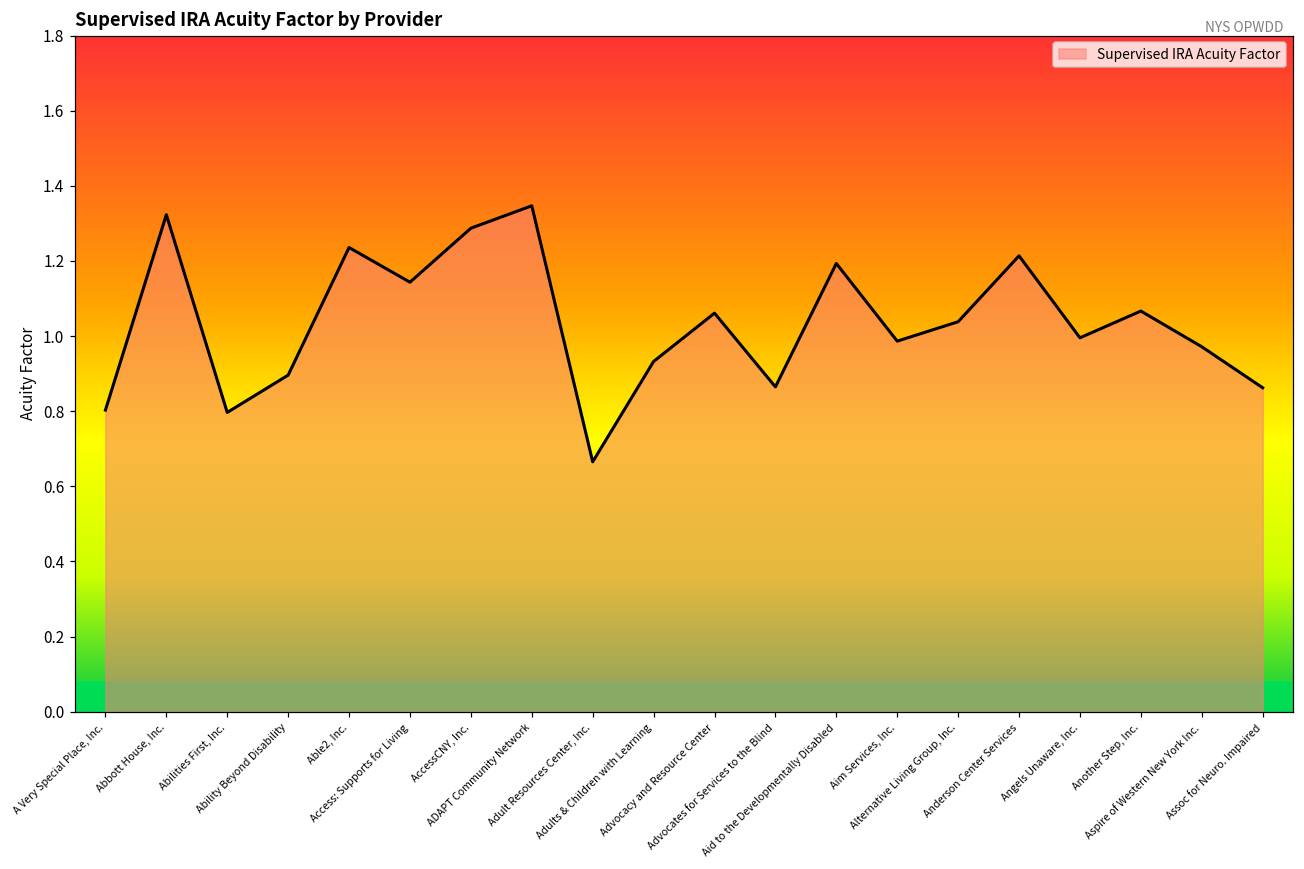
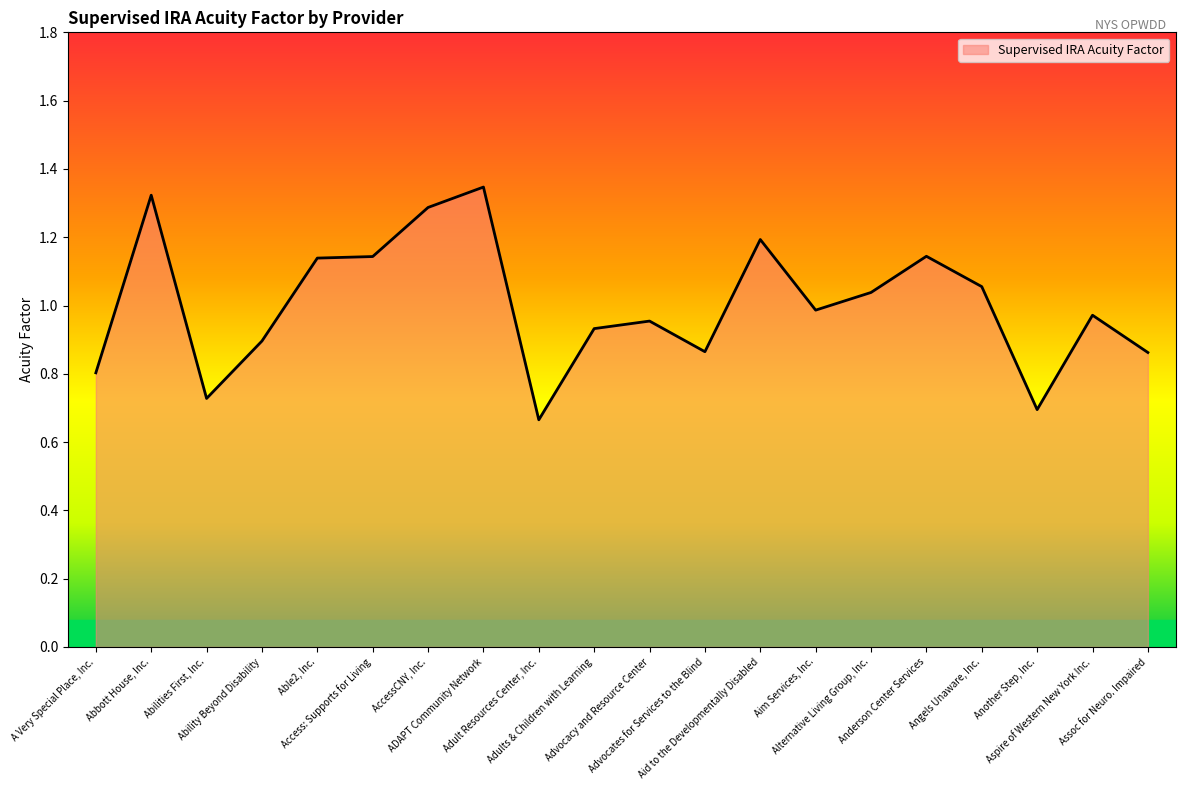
  {
    "A Very Special Place, Inc.": 0.80,
    "Abbott House, Inc.": 1.32,
-   "Abilities First, Inc.": 0.80,
+   "Abilities First, Inc.": 0.73,
    "Ability Beyond Disability": 0.90,
-   "Able2, Inc.": 1.24,
+   "Able2, Inc.": 1.14,
    "Access: Supports for Living": 1.14,
    "AccessCNY, Inc.": 1.29,
    "ADAPT Community Network": 1.35,
    "Adult Resources Center, Inc.": 0.67,
    "Adults & Children with Learning": 0.93,
-   "Advocacy and Resource Center": 1.06,
+   "Advocacy and Resource Center": 0.95,
    "Advocates for Services to the Blind": 0.86,
    "Aid to the Developmentally Disabled": 1.19,
    "Aim Services, Inc.": 0.99,
    "Alternative Living Group, Inc.": 1.04,
-   "Anderson Center Services": 1.21,
-   "Angels Unaware, Inc.": 1.00,
-   "Another Step, Inc.": 1.07,
+   "Anderson Center Services": 1.14,
+   "Angels Unaware, Inc.": 1.06,
+   "Another Step, Inc.": 0.70,
    "Aspire of Western New York Inc.": 0.97,
    "Assoc for Neuro. Impaired": 0.86
  }
